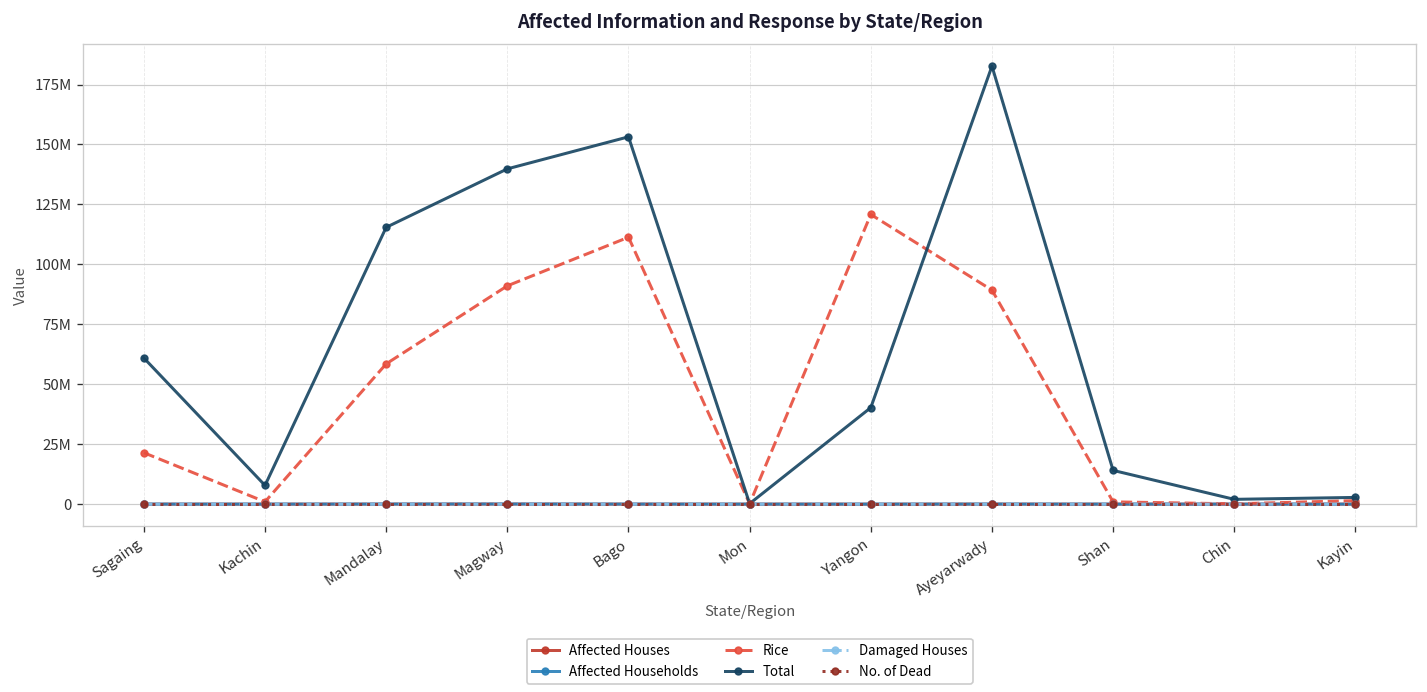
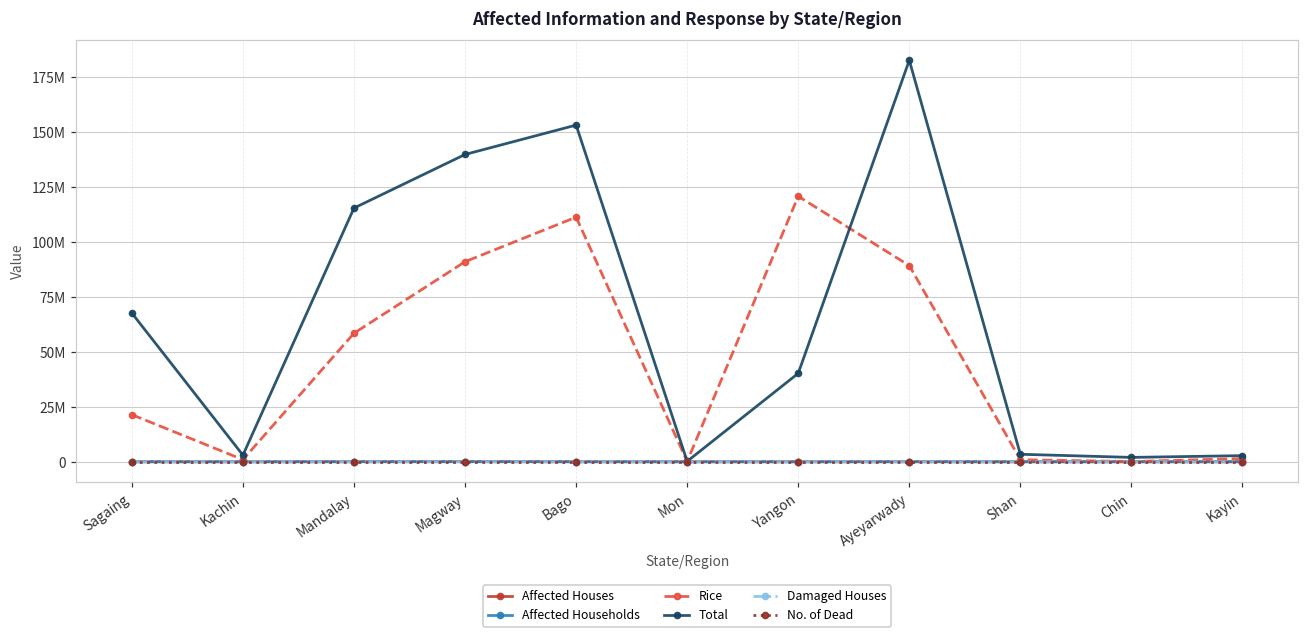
  {
    "No. of Dead": {
      "Sagaing": 0,
      "Mandalay": 0,
      "Magway": 0,
      "Bago": 0,
      "Yangon": 0,
      "Ayeyarwady": 0,
      "Kayin": 0
    },
    "Rice": {
      "Sagaing": 21000000,
      "Mandalay": 58000000,
      "Magway": 91000000,
      "Bago": 111000000,
      "Yangon": 121000000,
      "Ayeyarwady": 89000000,
      "Kayin": 1000000
    },
    "Total": {
-     "Sagaing": 61000000,
-     "Kachin": 8000000,
+     "Sagaing": 68000000,
+     "Kachin": 3000000,
      "Mandalay": 115000000,
      "Magway": 140000000,
      "Bago": 153000000,
      "Yangon": 40000000,
      "Ayeyarwady": 183000000,
-     "Shan": 14000000,
+     "Shan": 3000000,
      "Chin": 2000000,
      "Kayin": 3000000
    }
  }
